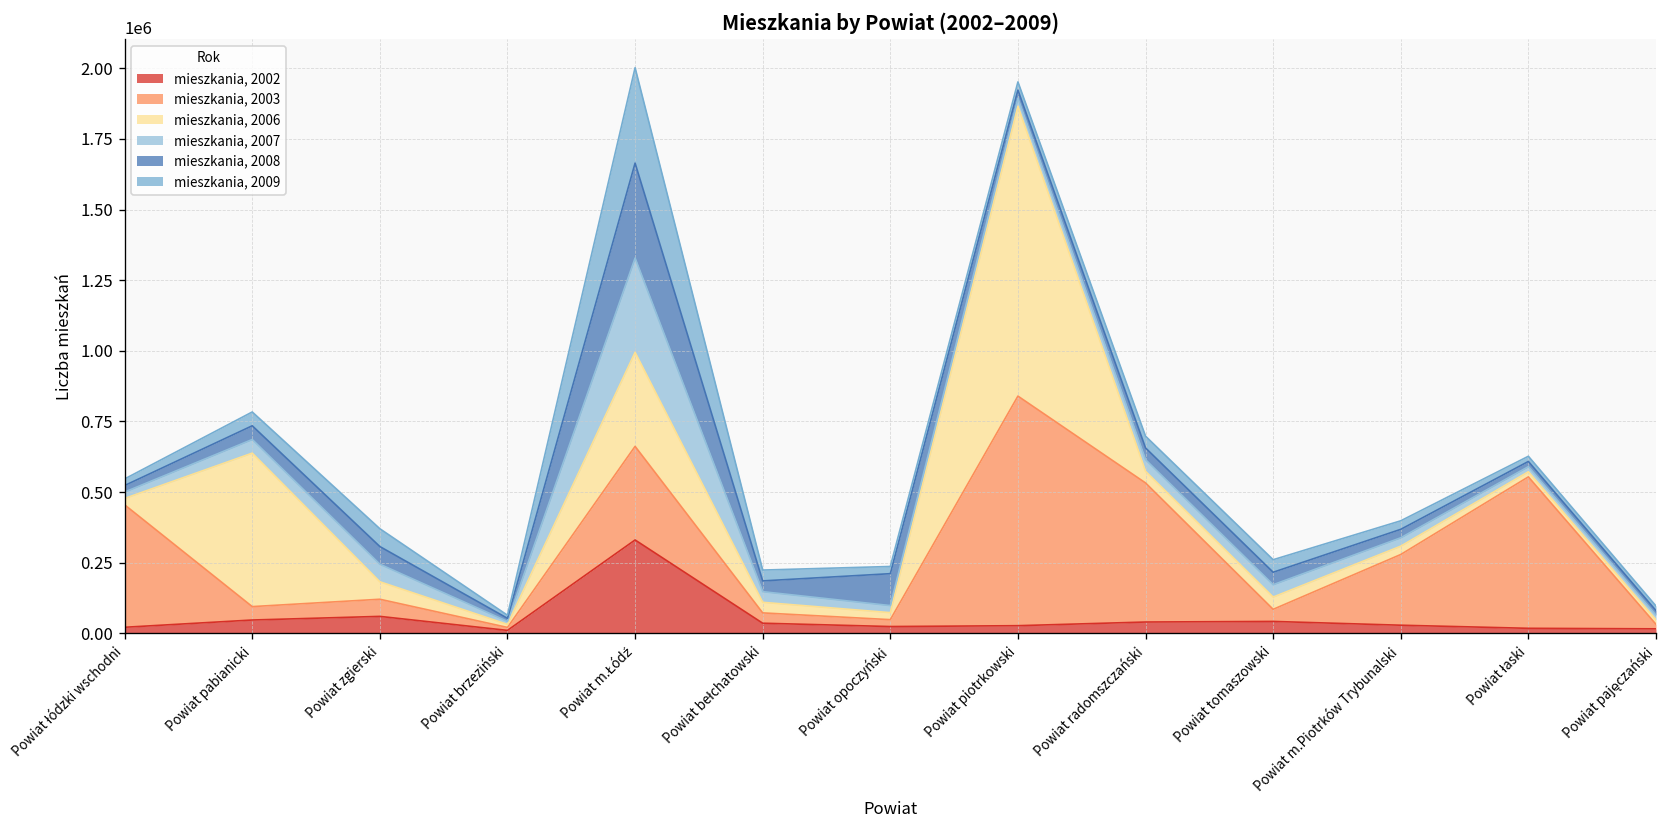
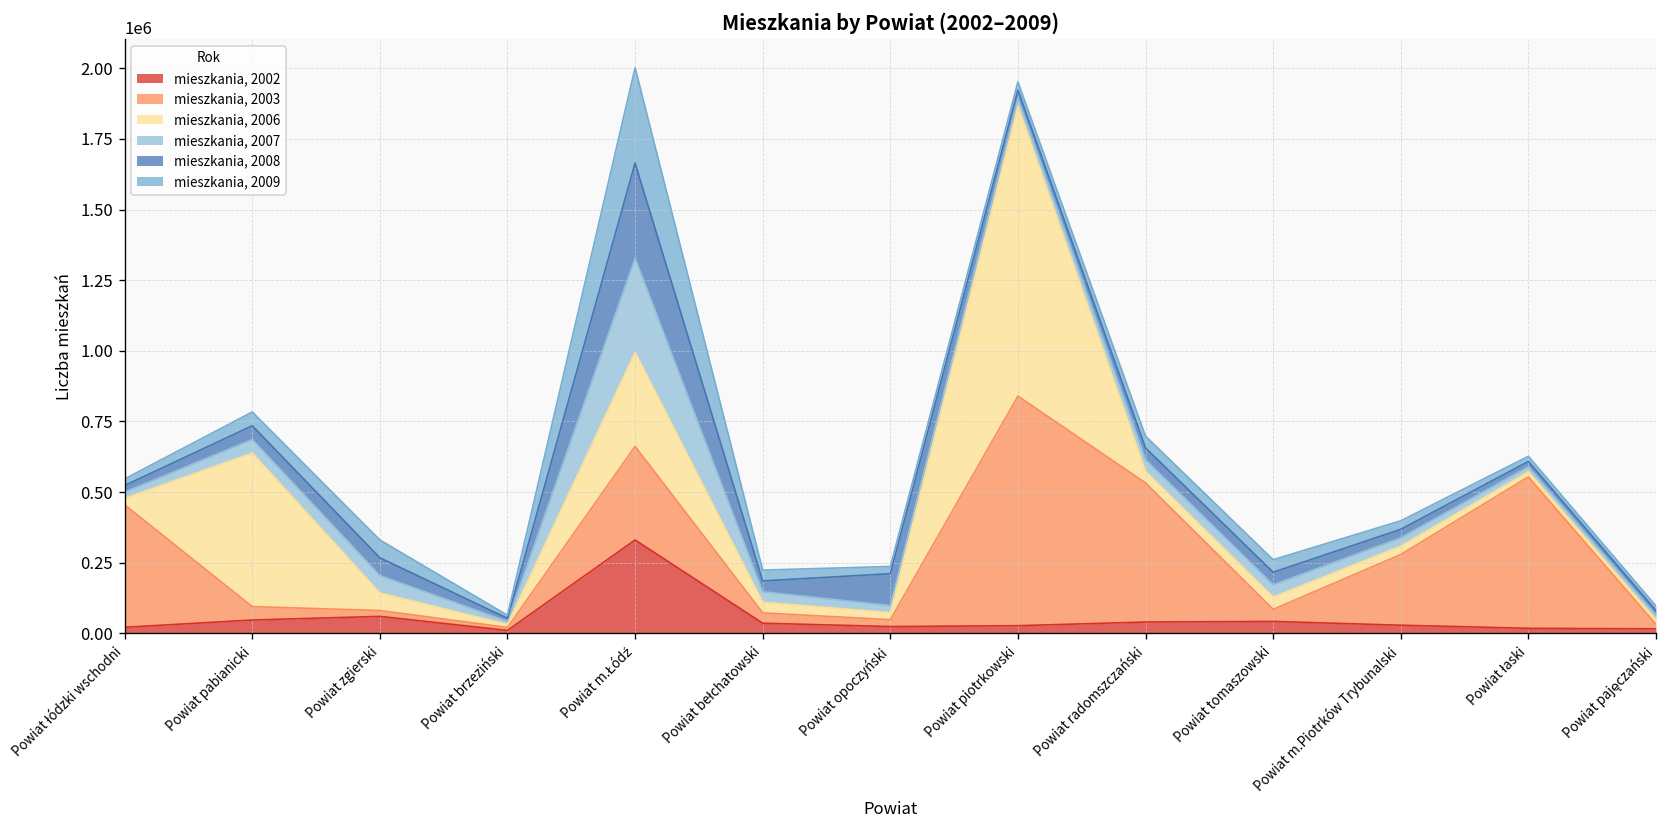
  {
    "mieszkania, 2002": {
      "Powiat łódzki wschodni": 20000,
      "Powiat pabianicki": 50000,
      "Powiat zgierski": 60000,
      "Powiat m.Łódź": 330000,
      "Powiat bełchatowski": 40000,
      "Powiat opoczyński": 20000,
      "Powiat piotrkowski": 30000,
      "Powiat radomszczański": 40000,
      "Powiat tomaszowski": 40000,
      "Powiat m.Piotrków Trybunalski": 30000,
      "Powiat łaski": 20000,
      "Powiat pajęczański": 20000
    },
    "mieszkania, 2003": {
      "Powiat łódzki wschodni": 430000,
      "Powiat pabianicki": 50000,
-     "Powiat zgierski": 60000,
+     "Powiat zgierski": 20000,
      "Powiat m.Łódź": 330000,
      "Powiat bełchatowski": 40000,
      "Powiat opoczyński": 20000,
      "Powiat piotrkowski": 810000,
      "Powiat radomszczański": 490000,
      "Powiat tomaszowski": 40000,
      "Powiat m.Piotrków Trybunalski": 250000,
      "Powiat łaski": 540000,
      "Powiat pajęczański": 20000
    },
    "mieszkania, 2006": {
      "Powiat łódzki wschodni": 20000,
      "Powiat pabianicki": 540000,
      "Powiat zgierski": 60000,
      "Powiat m.Łódź": 330000,
      "Powiat bełchatowski": 40000,
      "Powiat opoczyński": 20000,
      "Powiat piotrkowski": 1030000,
      "Powiat radomszczański": 40000,
      "Powiat tomaszowski": 40000,
      "Powiat m.Piotrków Trybunalski": 30000,
      "Powiat łaski": 20000,
      "Powiat pajęczański": 20000
    },
    "mieszkania, 2008": {
      "Powiat łódzki wschodni": 20000,
      "Powiat pabianicki": 50000,
      "Powiat zgierski": 60000,
      "Powiat m.Łódź": 340000,
      "Powiat bełchatowski": 40000,
      "Powiat opoczyński": 110000,
      "Powiat piotrkowski": 30000,
      "Powiat radomszczański": 40000,
      "Powiat tomaszowski": 40000,
      "Powiat m.Piotrków Trybunalski": 30000,
      "Powiat łaski": 20000,
      "Powiat pajęczański": 20000
    }
  }
